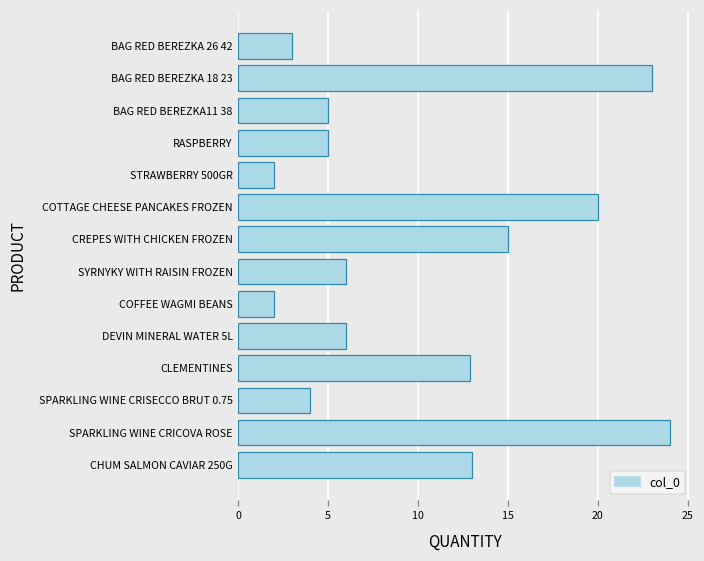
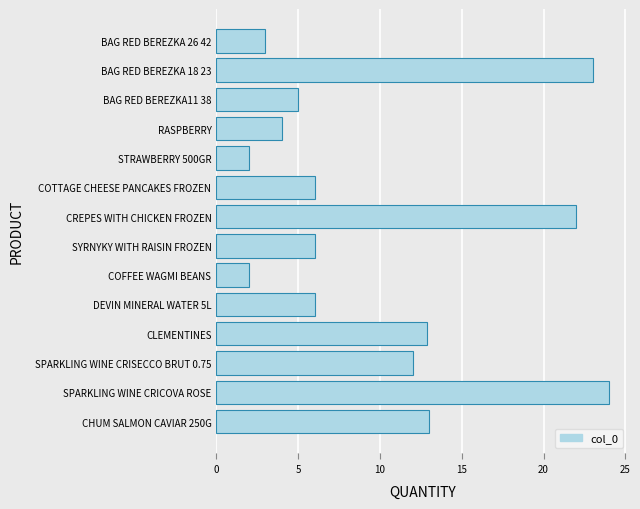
  {
    "BAG RED BEREZKA 26 42": 3,
    "BAG RED BEREZKA 18 23": 23,
    "BAG RED BEREZKA11 38": 5,
-   "RASPBERRY": 5,
+   "RASPBERRY": 4,
    "STRAWBERRY 500GR": 2,
-   "COTTAGE CHEESE PANCAKES FROZEN": 20,
-   "CREPES WITH CHICKEN FROZEN": 15,
+   "COTTAGE CHEESE PANCAKES FROZEN": 6,
+   "CREPES WITH CHICKEN FROZEN": 22,
    "SYRNYKY WITH RAISIN FROZEN": 6,
    "COFFEE WAGMI BEANS": 2,
    "DEVIN MINERAL WATER 5L": 6,
    "CLEMENTINES": 13,
-   "SPARKLING WINE CRISECCO BRUT 0.75": 4,
+   "SPARKLING WINE CRISECCO BRUT 0.75": 12,
    "SPARKLING WINE CRICOVA ROSE": 24,
    "CHUM SALMON CAVIAR 250G": 13
  }
